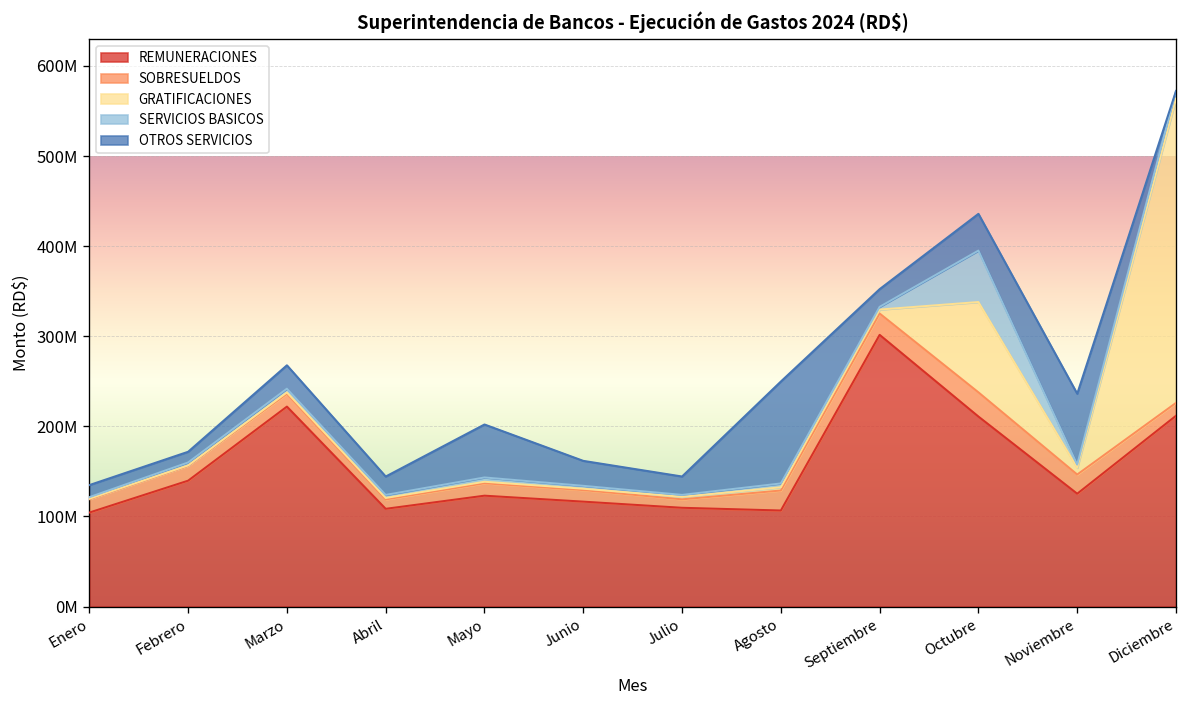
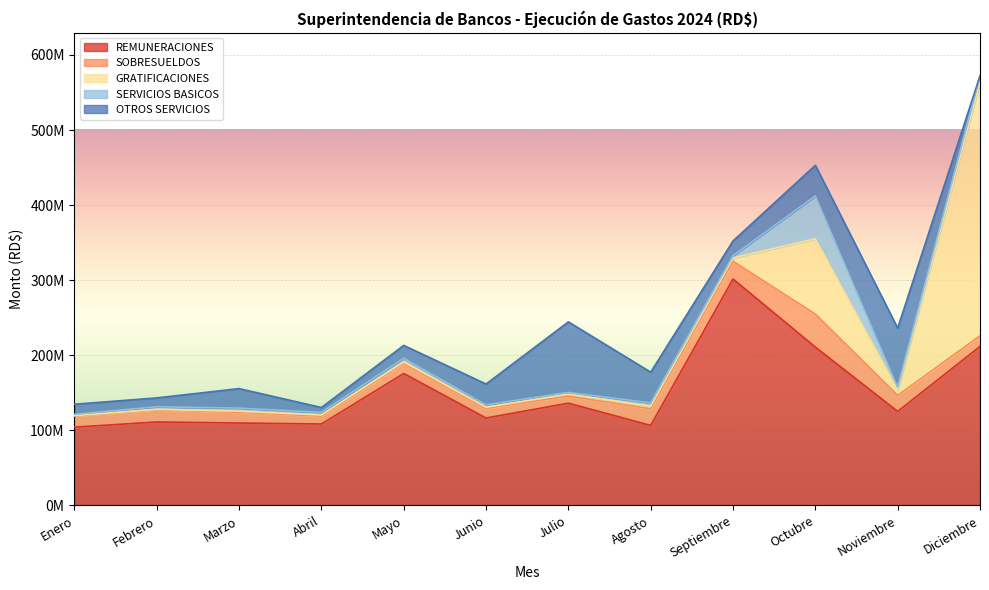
  {
    "REMUNERACIONES": {
      "Enero": 100000000,
-     "Febrero": 140000000,
-     "Marzo": 220000000,
+     "Febrero": 110000000,
+     "Marzo": 110000000,
      "Abril": 110000000,
-     "Mayo": 120000000,
+     "Mayo": 180000000,
      "Junio": 120000000,
-     "Julio": 110000000,
+     "Julio": 140000000,
      "Agosto": 110000000,
      "Septiembre": 300000000,
      "Octubre": 210000000,
      "Noviembre": 130000000,
      "Diciembre": 210000000
    },
    "SOBRESUELDOS": {
      "Agosto": 20000000,
      "Septiembre": 20000000,
-     "Octubre": 30000000,
+     "Octubre": 40000000,
      "Noviembre": 20000000,
      "Diciembre": 10000000
    },
    "GRATIFICACIONES": {
      "Agosto": 0,
      "Octubre": 100000000,
      "Noviembre": 10000000,
      "Diciembre": 340000000
    },
    "SERVICIOS BASICOS": {
      "Marzo": 0,
      "Abril": 0,
      "Mayo": 0,
      "Agosto": 0,
      "Octubre": 60000000,
      "Noviembre": 0
    },
    "OTROS SERVICIOS": {
      "Enero": 10000000,
      "Febrero": 10000000,
      "Marzo": 30000000,
-     "Abril": 20000000,
-     "Mayo": 60000000,
+     "Abril": 10000000,
+     "Mayo": 20000000,
      "Junio": 30000000,
-     "Julio": 20000000,
-     "Agosto": 110000000,
+     "Julio": 90000000,
+     "Agosto": 40000000,
      "Septiembre": 20000000,
      "Octubre": 40000000,
      "Noviembre": 80000000
    }
  }
